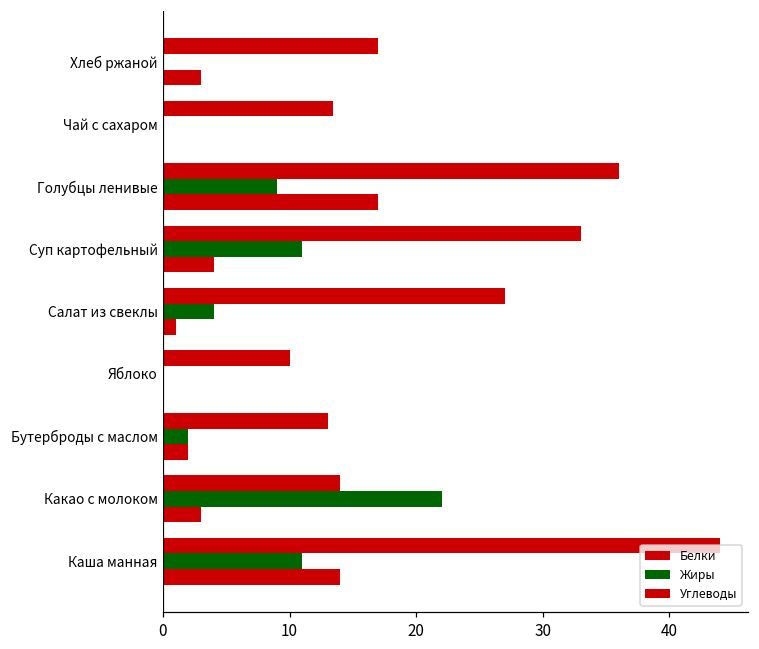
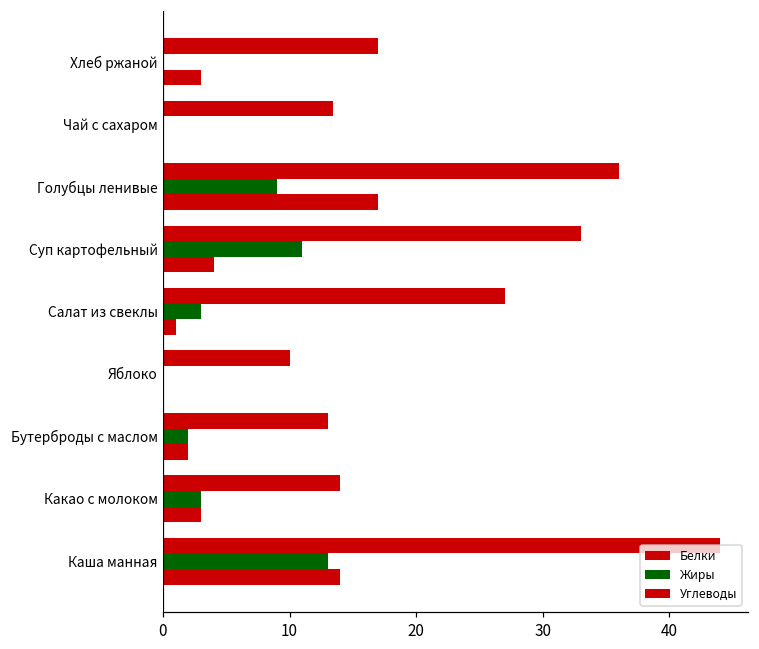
  {
    "Жиры": {
      "Хлеб ржаной": 0,
      "Чай с сахаром": 0,
      "Голубцы ленивые": 9,
      "Суп картофельный": 11,
-     "Салат из свеклы": 4,
+     "Салат из свеклы": 3,
      "Яблоко": 0,
      "Бутерброды с маслом": 2,
-     "Какао с молоком": 22,
-     "Каша манная": 11
+     "Какао с молоком": 3,
+     "Каша манная": 13
    }
  }
